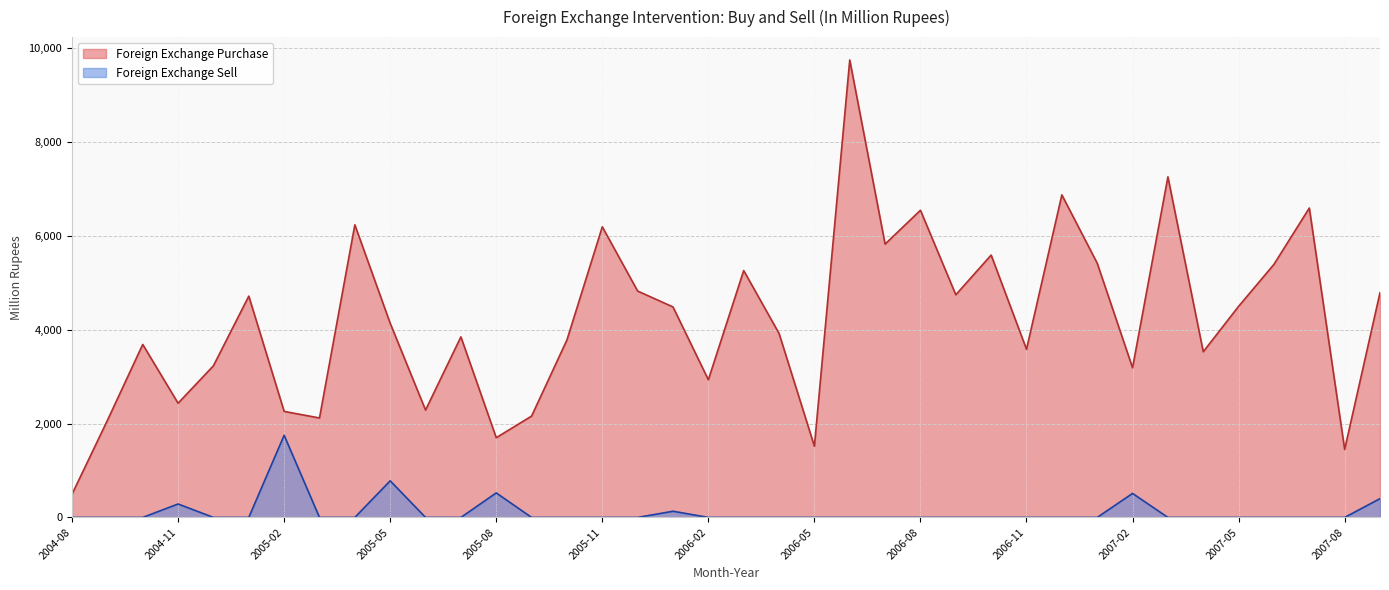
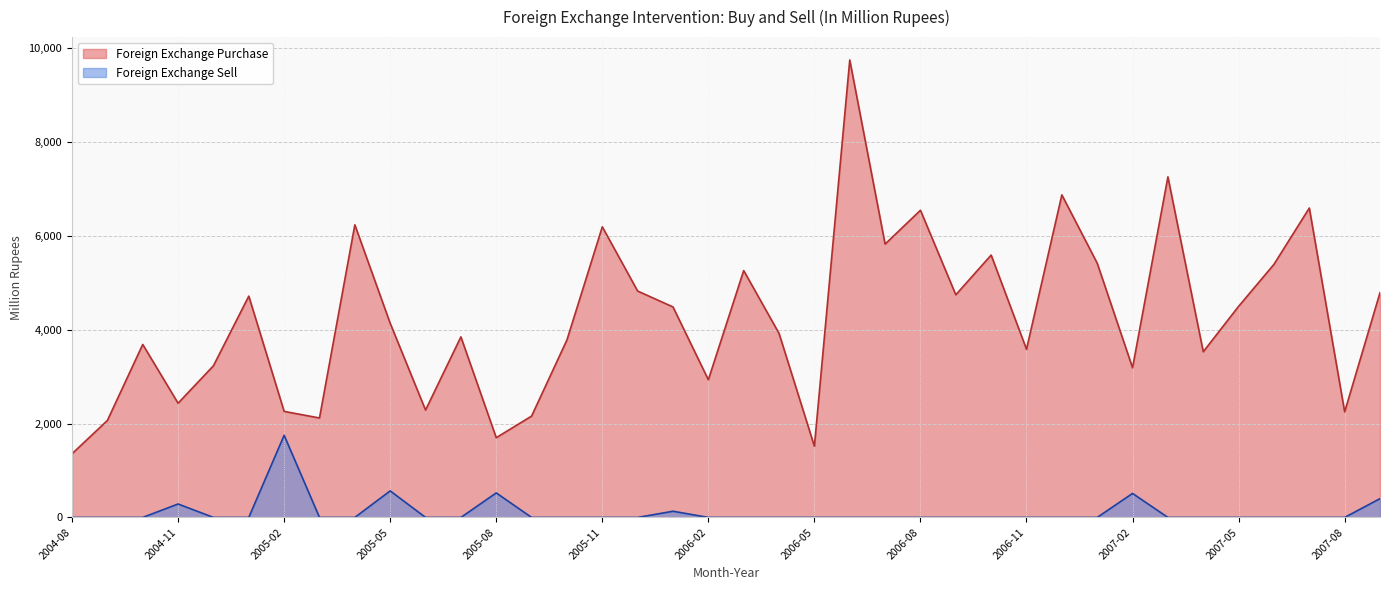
  {
    "Foreign Exchange Purchase": {
-     "2004-08": "500",
+     "2004-08": "1,400",
      "2004-11": "2,400",
      "2005-02": "2,300",
      "2005-05": "4,100",
      "2005-08": "1,700",
      "2005-11": "6,200",
      "2006-02": "2,900",
      "2006-05": "1,500",
      "2006-08": "6,500",
      "2006-11": "3,600",
      "2007-02": "3,200",
      "2007-05": "4,500",
-     "2007-08": "1,400"
+     "2007-08": "2,300"
    },
    "Foreign Exchange Sell": {
      "2004-08": "0",
      "2004-11": "300",
      "2005-02": "1,800",
-     "2005-05": "800",
+     "2005-05": "600",
      "2005-08": "500",
      "2005-11": "0",
      "2006-02": "0",
      "2006-05": "0",
      "2006-08": "0",
      "2006-11": "0",
      "2007-02": "500",
      "2007-05": "0",
      "2007-08": "0"
    }
  }
